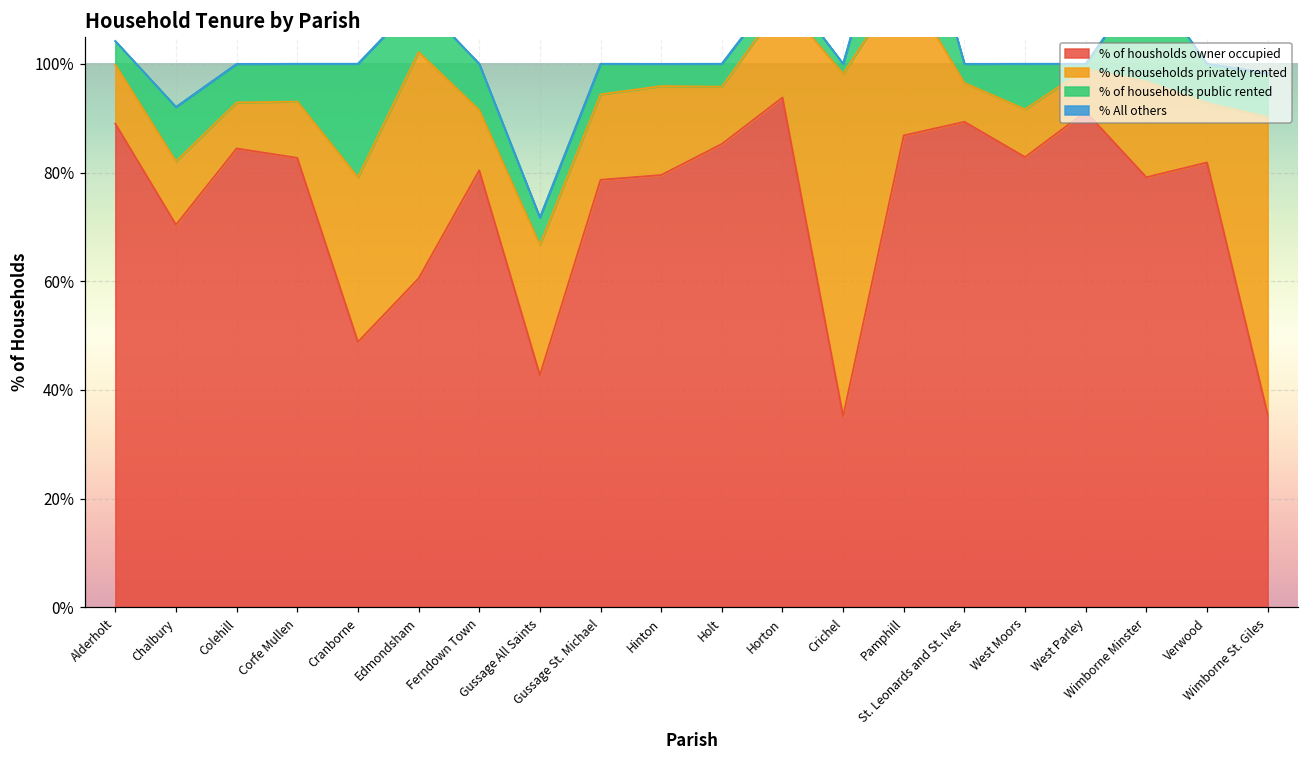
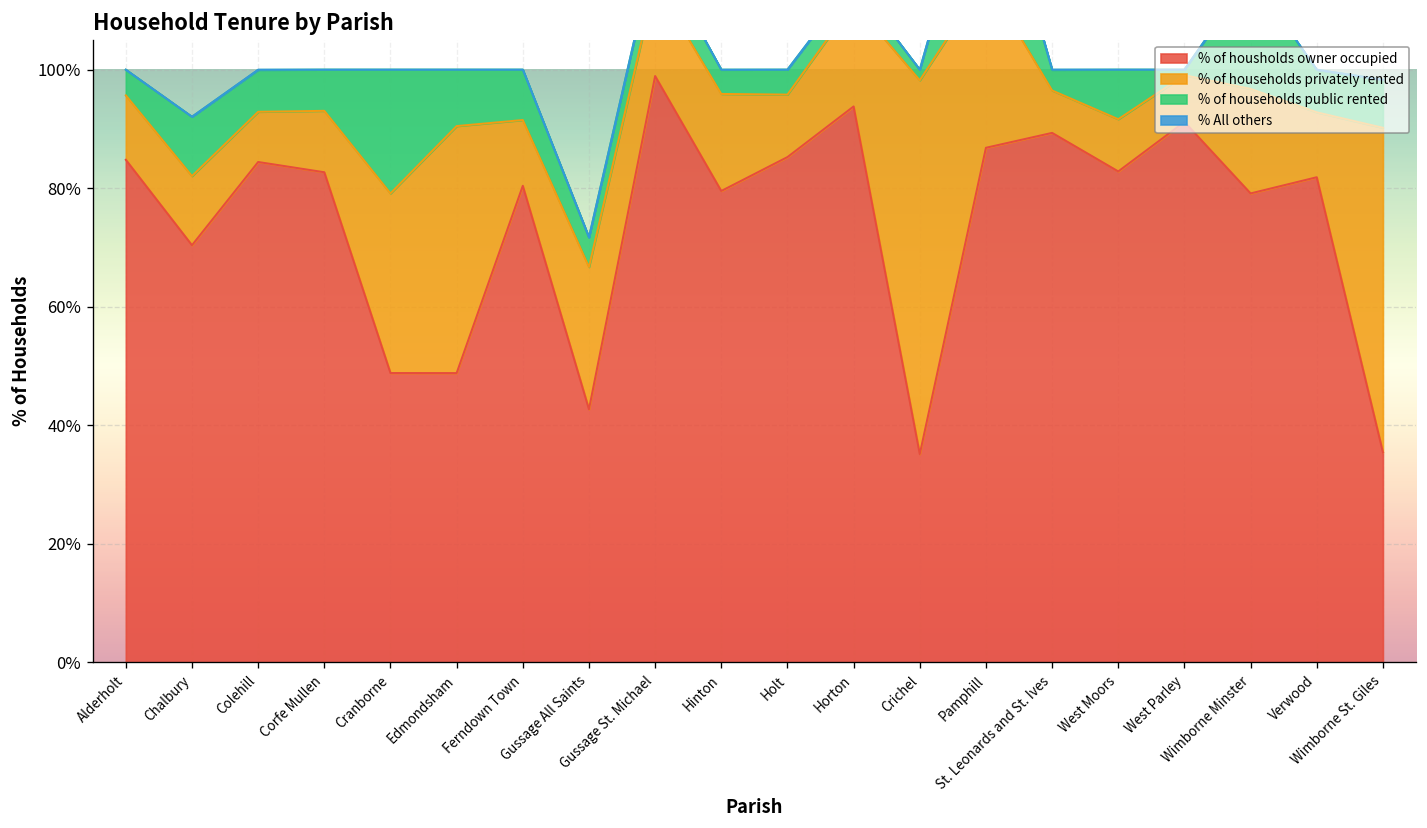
  {
    "% of housholds owner occupied": {
-     "Alderholt": "89%",
+     "Alderholt": "85%",
      "Chalbury": "70%",
      "Colehill": "84%",
      "Corfe Mullen": "83%",
      "Cranborne": "49%",
-     "Edmondsham": "61%",
+     "Edmondsham": "49%",
      "Ferndown Town": "80%",
      "Gussage All Saints": "43%",
-     "Gussage St. Michael": "79%",
+     "Gussage St. Michael": "99%",
      "Hinton": "80%",
      "Holt": "85%",
      "Horton": "94%",
      "Crichel": "35%",
      "Pamphill": "87%",
      "St. Leonards and St. Ives": "89%",
      "West Moors": "83%",
      "Wimborne Minster": "79%",
      "Verwood": "82%",
      "Wimborne St. Giles": "35%"
    },
    "% of households privately rented": {
      "Alderholt": "11%",
      "Chalbury": "12%",
      "Colehill": "8%",
      "Corfe Mullen": "10%",
      "Cranborne": "30%",
      "Edmondsham": "42%",
      "Ferndown Town": "11%",
      "Gussage All Saints": "24%",
      "Hinton": "16%",
      "Holt": "11%",
      "Crichel": "63%",
      "St. Leonards and St. Ives": "7%",
      "West Moors": "9%"
    },
    "% All others": {
      "Colehill": "7%",
      "St. Leonards and St. Ives": "3%"
    }
  }
